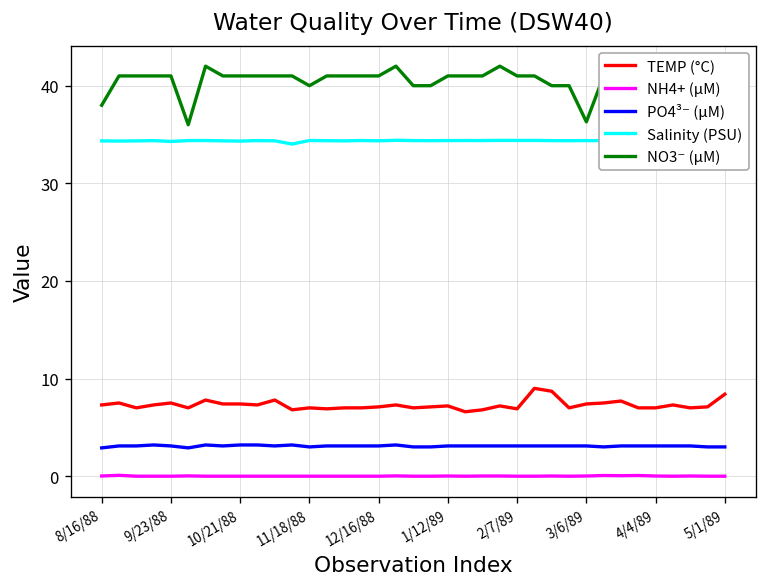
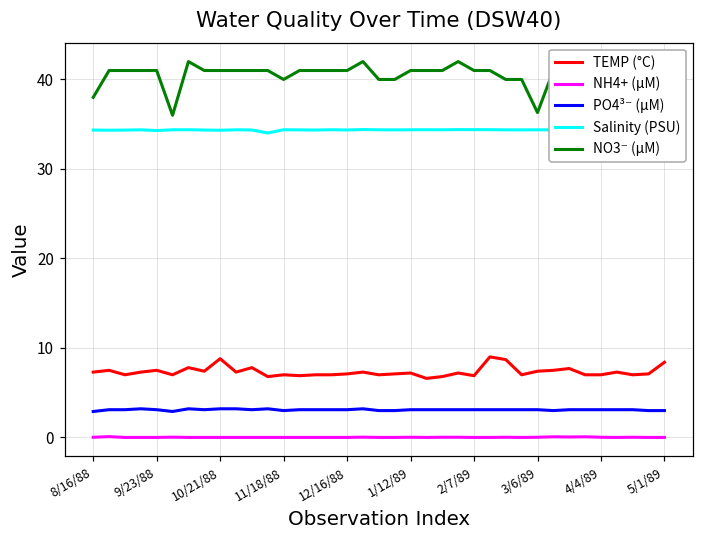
  {
    "TEMP (°C)": {
      "8/16/88": 7,
      "9/23/88": 8,
-     "10/21/88": 7,
+     "10/21/88": 9,
      "11/18/88": 7,
      "12/16/88": 7,
      "1/12/89": 7,
      "2/7/89": 7,
      "3/6/89": 7,
      "4/4/89": 7,
      "5/1/89": 8
    },
    "NH4+ (µM)": {
      "8/16/88": 0,
      "9/23/88": 0,
      "10/21/88": 0,
      "11/18/88": 0,
      "12/16/88": 0,
      "1/12/89": 0,
      "2/7/89": 0,
      "3/6/89": 0,
      "4/4/89": 0,
      "5/1/89": 0
    },
    "PO4³⁻ (µM)": {
      "8/16/88": 3,
      "9/23/88": 3,
      "10/21/88": 3,
      "11/18/88": 3,
      "12/16/88": 3,
      "1/12/89": 3,
      "2/7/89": 3,
      "3/6/89": 3,
      "4/4/89": 3,
      "5/1/89": 3
    },
    "Salinity (PSU)": {
      "8/16/88": 34,
      "9/23/88": 34,
      "10/21/88": 34,
      "11/18/88": 34,
      "12/16/88": 34,
      "1/12/89": 34,
      "2/7/89": 34,
      "3/6/89": 34
    },
    "NO3⁻ (µM)": {
      "8/16/88": 38,
      "9/23/88": 41,
      "10/21/88": 41,
      "11/18/88": 40,
      "12/16/88": 41,
      "1/12/89": 41,
      "2/7/89": 41,
      "3/6/89": 36
    }
  }
